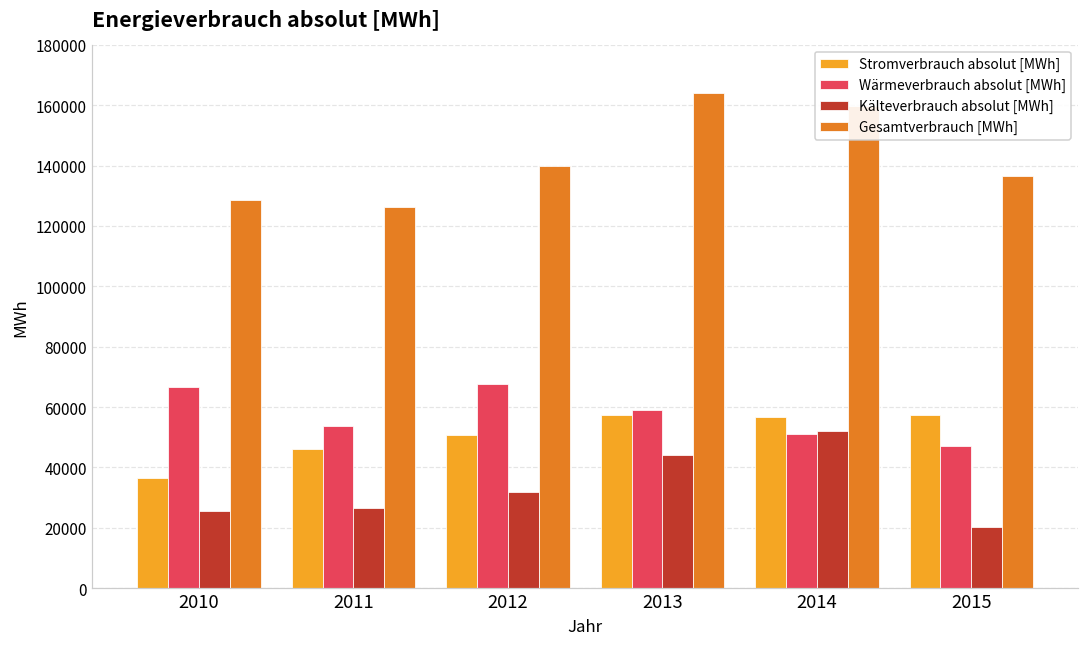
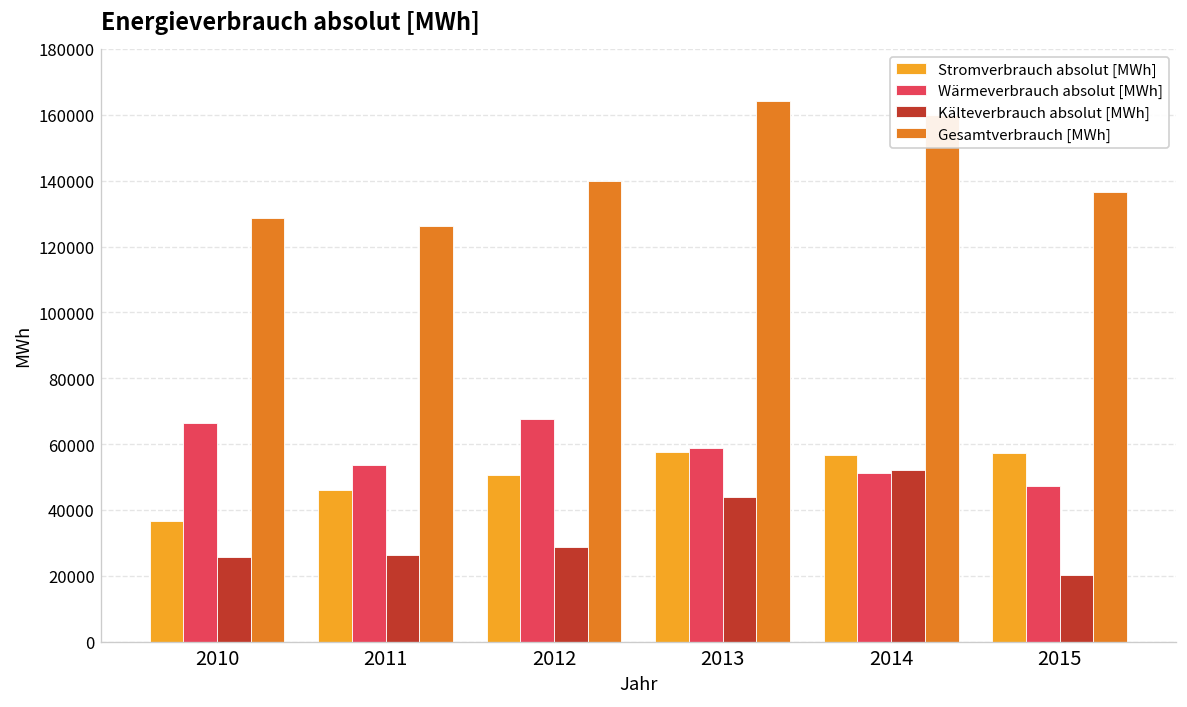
  {
    "Wärmeverbrauch absolut [MWh]": {
      "2010": 67000,
      "2011": 54000,
      "2012": 68000,
      "2013": 59000,
      "2014": 51000,
      "2015": 47000
    },
    "Kälteverbrauch absolut [MWh]": {
      "2010": 26000,
      "2011": 26000,
-     "2012": 32000,
+     "2012": 29000,
      "2013": 44000,
      "2014": 52000,
      "2015": 20000
    }
  }
